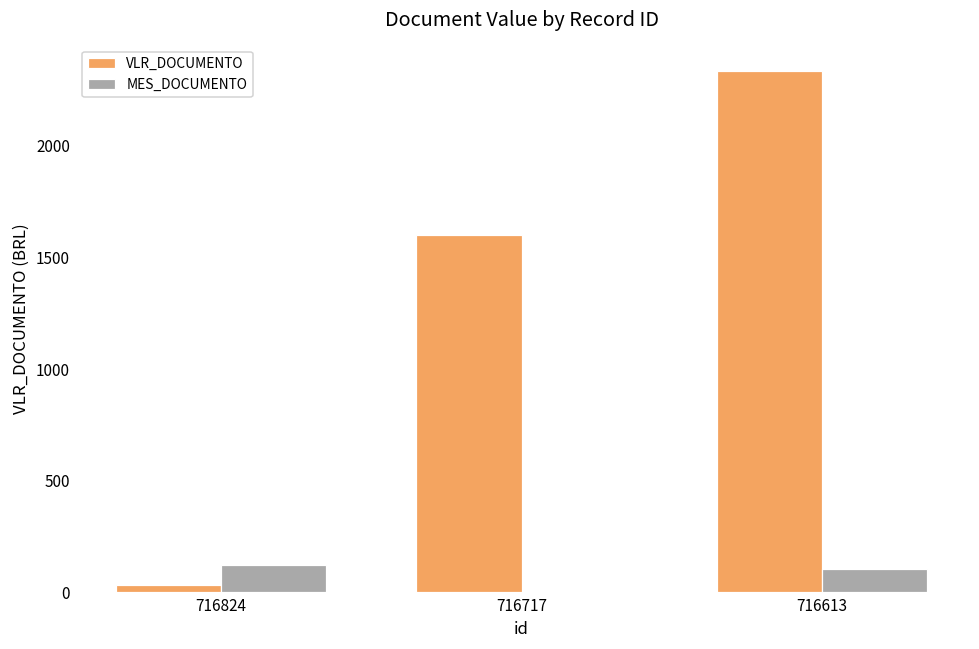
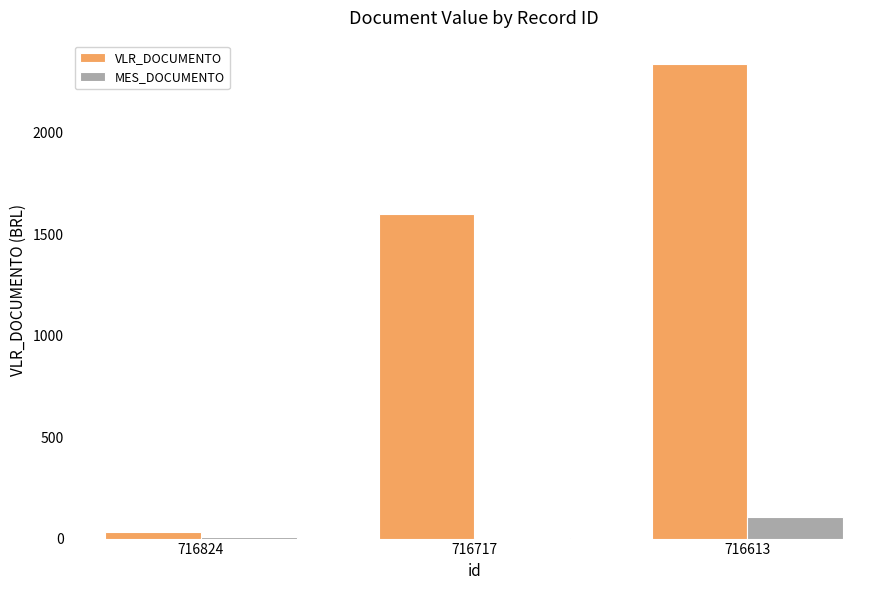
  {
    "VLR_DOCUMENTO": {
      "716824": 30,
      "716717": 1600,
      "716613": 2340
    },
    "MES_DOCUMENTO": {
-     "716824": 120,
+     "716824": 10,
      "716613": 110
    }
  }
